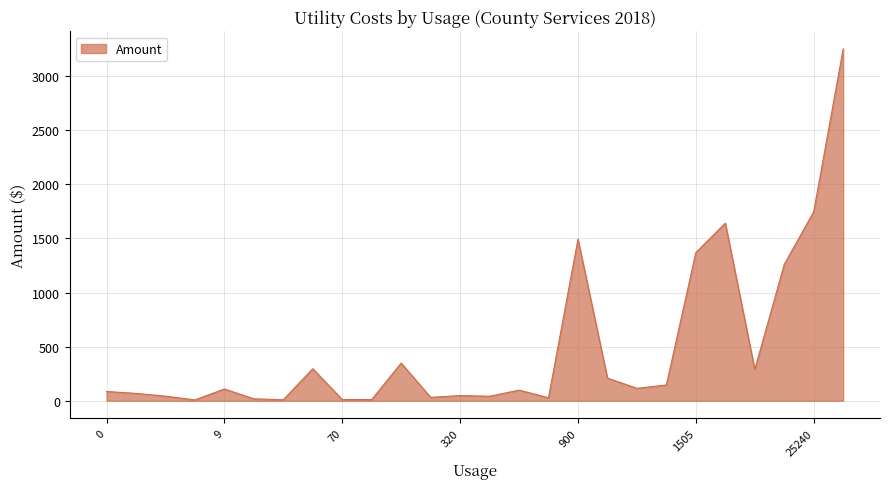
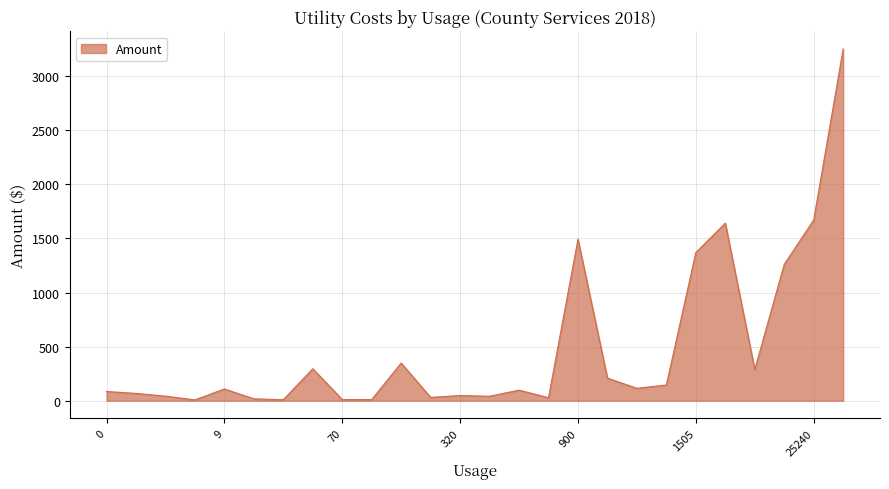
  {
    "0": 90,
    "70": 10,
    "320": 50,
    "900": 1490,
    "1505": 1370,
-   "25240": 1750
+   "25240": 1670
  }
